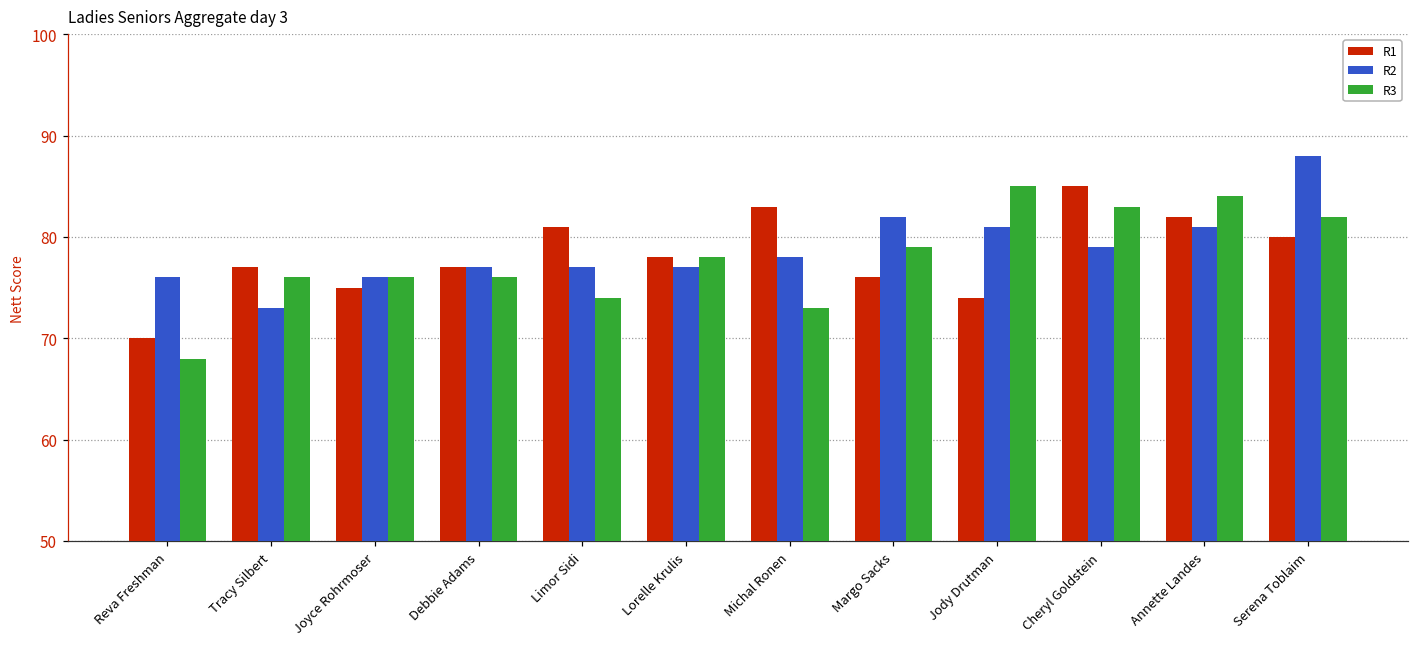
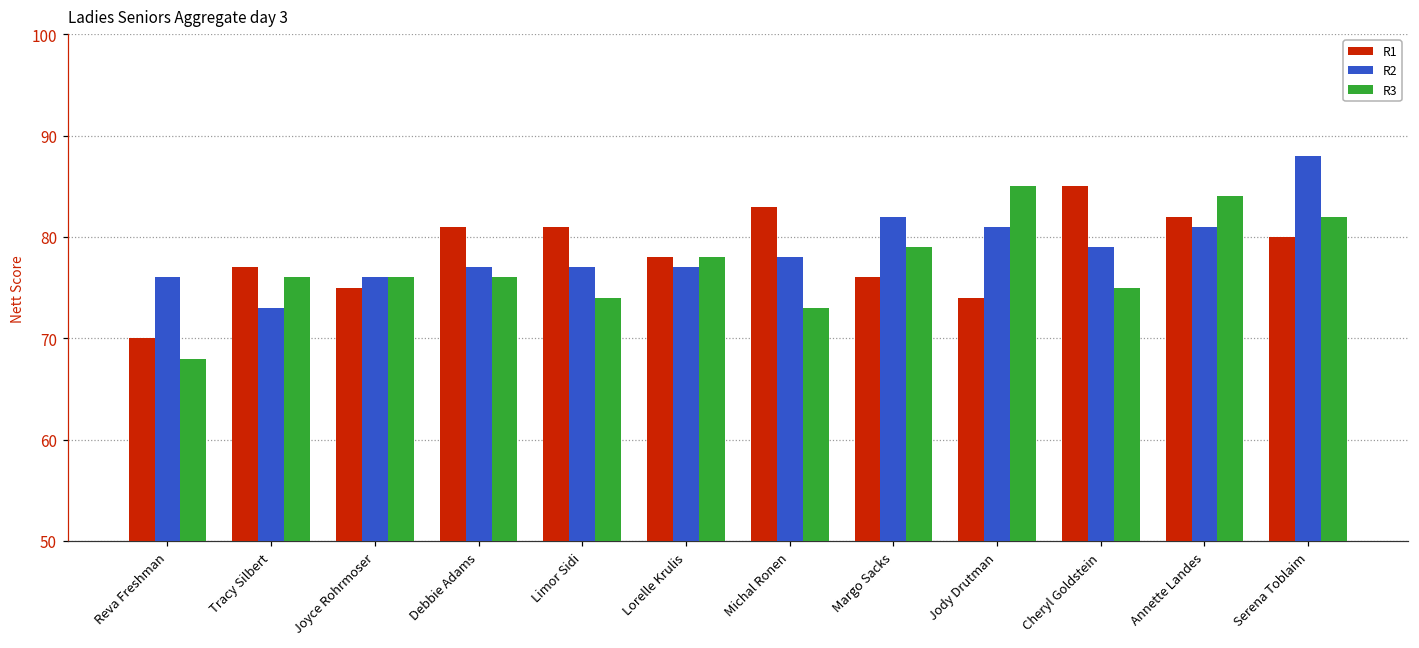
  {
    "R1": {
      "Reva Freshman": 70,
      "Tracy Silbert": 77,
      "Joyce Rohrmoser": 75,
-     "Debbie Adams": 77,
+     "Debbie Adams": 81,
      "Limor Sidi": 81,
      "Lorelle Krulis": 78,
      "Michal Ronen": 83,
      "Margo Sacks": 76,
      "Jody Drutman": 74,
      "Cheryl Goldstein": 85,
      "Annette Landes": 82,
      "Serena Toblaim": 80
    },
    "R2": {
      "Reva Freshman": 76,
      "Tracy Silbert": 73,
      "Joyce Rohrmoser": 76,
      "Debbie Adams": 77,
      "Limor Sidi": 77,
      "Lorelle Krulis": 77,
      "Michal Ronen": 78,
      "Margo Sacks": 82,
      "Jody Drutman": 81,
      "Cheryl Goldstein": 79,
      "Annette Landes": 81,
      "Serena Toblaim": 88
    },
    "R3": {
      "Reva Freshman": 68,
      "Tracy Silbert": 76,
      "Joyce Rohrmoser": 76,
      "Debbie Adams": 76,
      "Limor Sidi": 74,
      "Lorelle Krulis": 78,
      "Michal Ronen": 73,
      "Margo Sacks": 79,
      "Jody Drutman": 85,
-     "Cheryl Goldstein": 83,
+     "Cheryl Goldstein": 75,
      "Annette Landes": 84,
      "Serena Toblaim": 82
    }
  }
